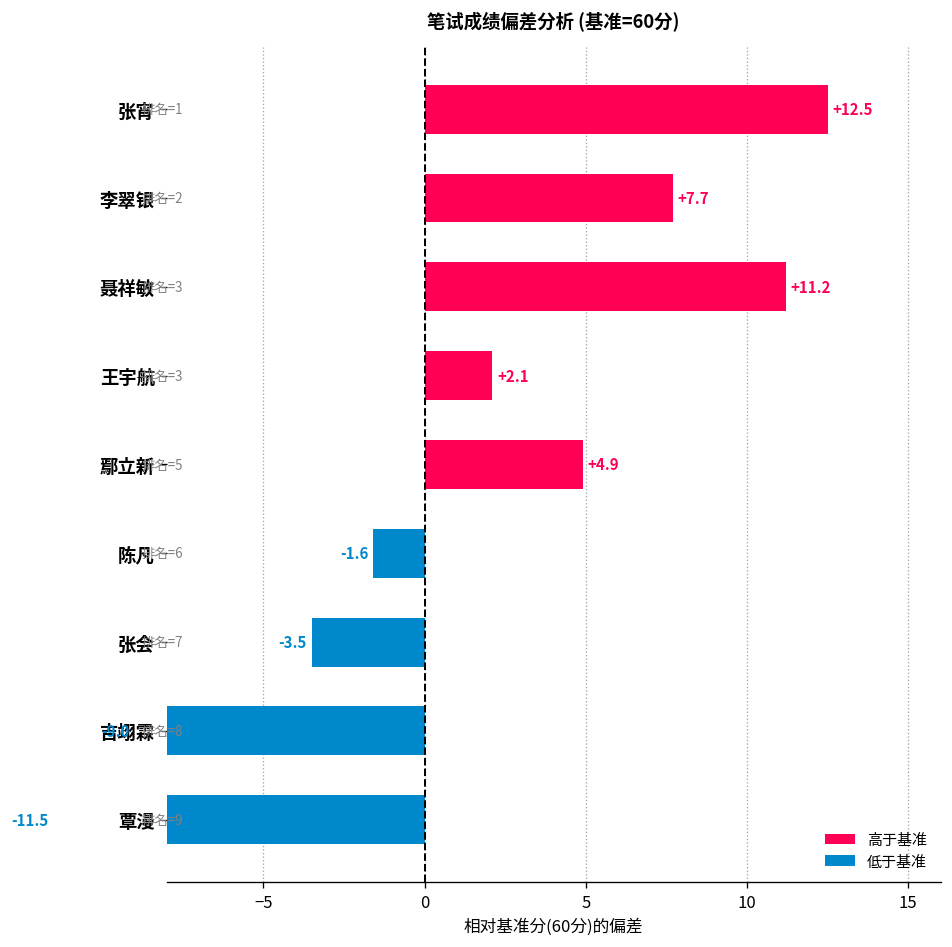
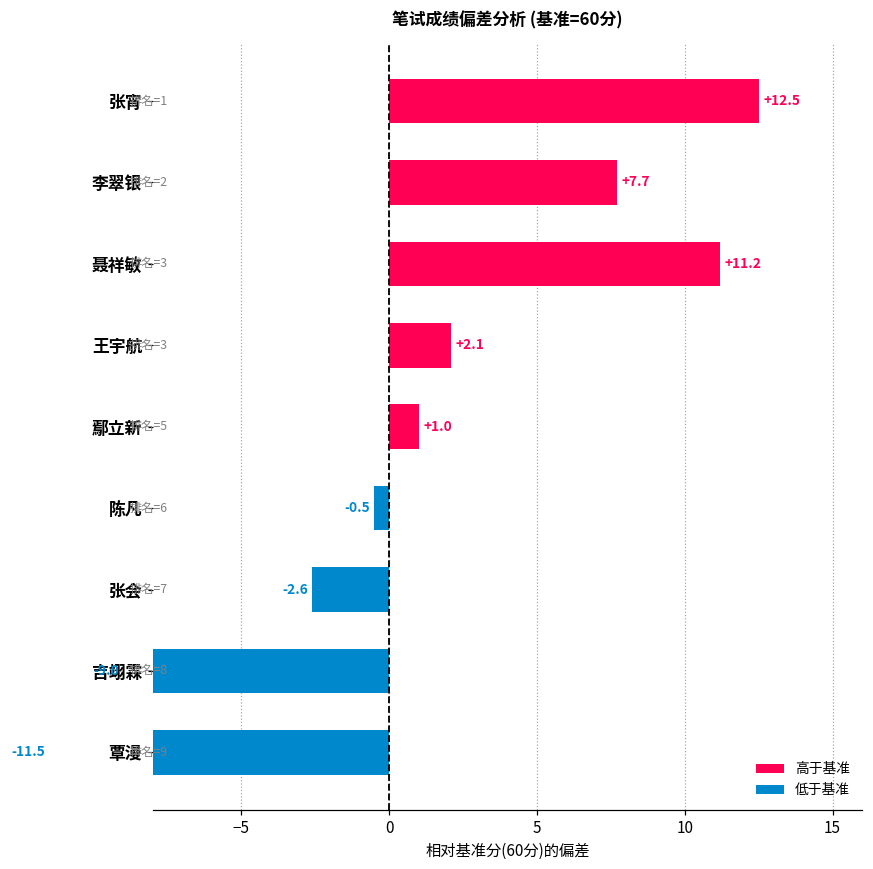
  {
    "张宵": "+12.5",
    "李翠银": "+7.7",
    "聂祥敏": "+11.2",
    "王宇航": "+2.1",
-   "鄢立新": "+4.9",
-   "陈凡": "-1.6",
-   "张会": "-3.5"
+   "鄢立新": "+1.0",
+   "陈凡": "-0.5",
+   "张会": "-2.6"
  }
